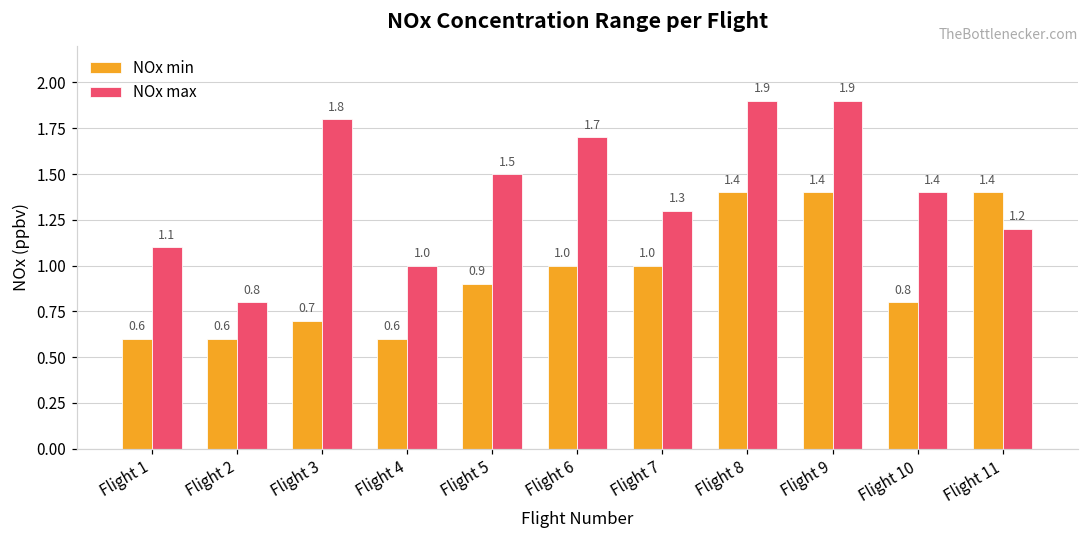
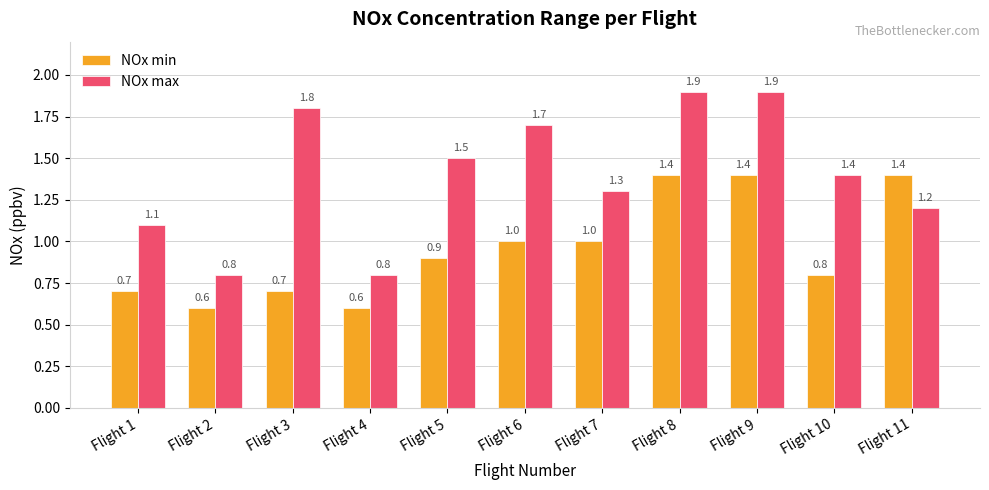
  {
    "NOx min": {
-     "Flight 1": 0.6,
+     "Flight 1": 0.7,
      "Flight 2": 0.6,
      "Flight 3": 0.7,
      "Flight 4": 0.6,
      "Flight 5": 0.9,
      "Flight 6": 1.0,
      "Flight 7": 1.0,
      "Flight 8": 1.4,
      "Flight 9": 1.4,
      "Flight 10": 0.8,
      "Flight 11": 1.4
    },
    "NOx max": {
      "Flight 1": 1.1,
      "Flight 2": 0.8,
      "Flight 3": 1.8,
-     "Flight 4": 1.0,
+     "Flight 4": 0.8,
      "Flight 5": 1.5,
      "Flight 6": 1.7,
      "Flight 7": 1.3,
      "Flight 8": 1.9,
      "Flight 9": 1.9,
      "Flight 10": 1.4,
      "Flight 11": 1.2
    }
  }
